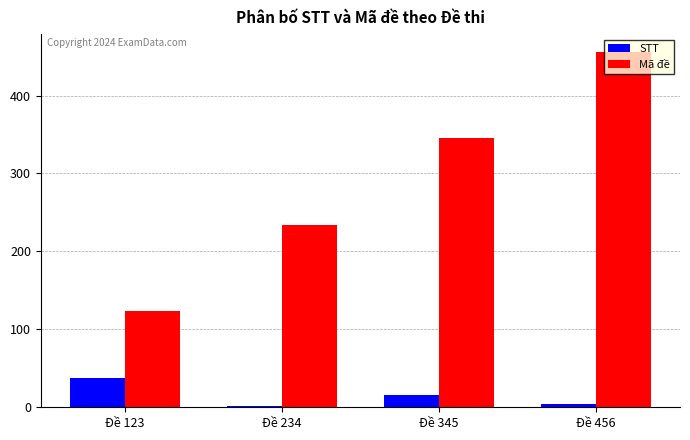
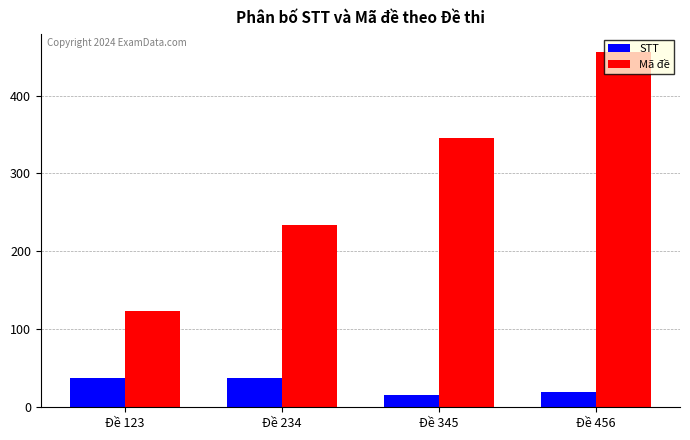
  {
    "STT": {
      "Đề 123": 40,
-     "Đề 234": 0,
+     "Đề 234": 40,
      "Đề 345": 20,
-     "Đề 456": 0
+     "Đề 456": 20
    },
    "Mã đề": {
      "Đề 123": 120,
      "Đề 234": 230,
      "Đề 345": 350
    }
  }
